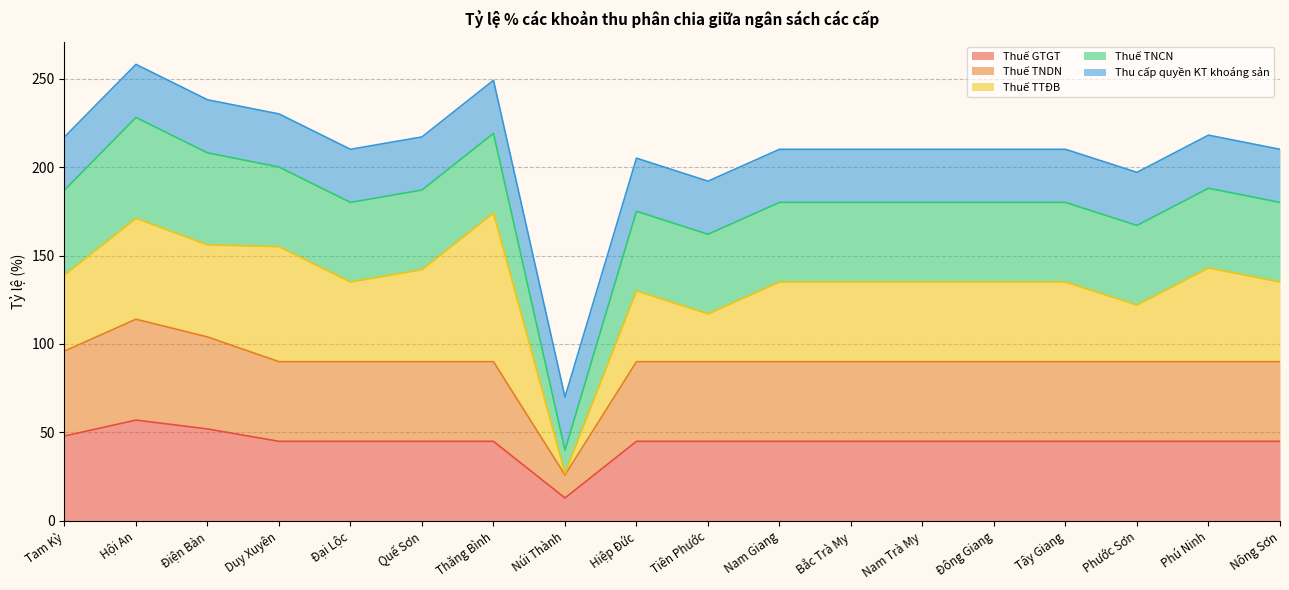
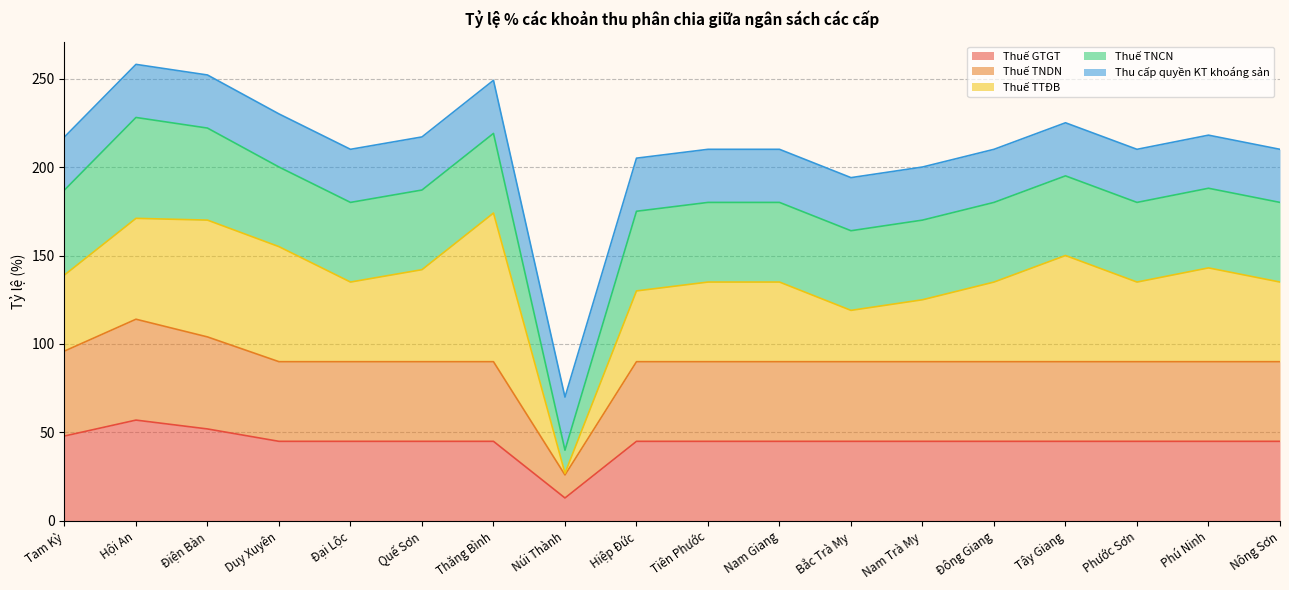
  {
    "Thuế TTĐB": {
      "Tam Kỳ": 43,
      "Hội An": 57,
-     "Điện Bàn": 52,
+     "Điện Bàn": 66,
      "Duy Xuyên": 65,
      "Đại Lộc": 45,
      "Quế Sơn": 52,
      "Thăng Bình": 84,
      "Hiệp Đức": 40,
-     "Tiên Phước": 27,
+     "Tiên Phước": 45,
      "Nam Giang": 45,
-     "Bắc Trà My": 45,
-     "Nam Trà My": 45,
+     "Bắc Trà My": 29,
+     "Nam Trà My": 35,
      "Đông Giang": 45,
-     "Tây Giang": 45,
-     "Phước Sơn": 32,
+     "Tây Giang": 60,
+     "Phước Sơn": 45,
      "Phú Ninh": 53,
      "Nông Sơn": 45
    },
    "Thuế TNCN": {
      "Tam Kỳ": 48,
      "Hội An": 57,
      "Điện Bàn": 52,
      "Duy Xuyên": 45,
      "Đại Lộc": 45,
      "Quế Sơn": 45,
      "Thăng Bình": 45,
      "Núi Thành": 13,
      "Hiệp Đức": 45,
      "Tiên Phước": 45,
      "Nam Giang": 45,
      "Bắc Trà My": 45,
      "Nam Trà My": 45,
      "Đông Giang": 45,
      "Tây Giang": 45,
      "Phước Sơn": 45,
      "Phú Ninh": 45,
      "Nông Sơn": 45
    },
    "Thu cấp quyền KT khoáng sản": {
      "Tam Kỳ": 30,
      "Hội An": 30,
      "Điện Bàn": 30,
      "Duy Xuyên": 30,
      "Đại Lộc": 30,
      "Quế Sơn": 30,
      "Thăng Bình": 30,
      "Núi Thành": 30,
      "Hiệp Đức": 30,
      "Tiên Phước": 30,
      "Nam Giang": 30,
      "Bắc Trà My": 30,
      "Nam Trà My": 30,
      "Đông Giang": 30,
      "Tây Giang": 30,
      "Phước Sơn": 30,
      "Phú Ninh": 30,
      "Nông Sơn": 30
    }
  }
